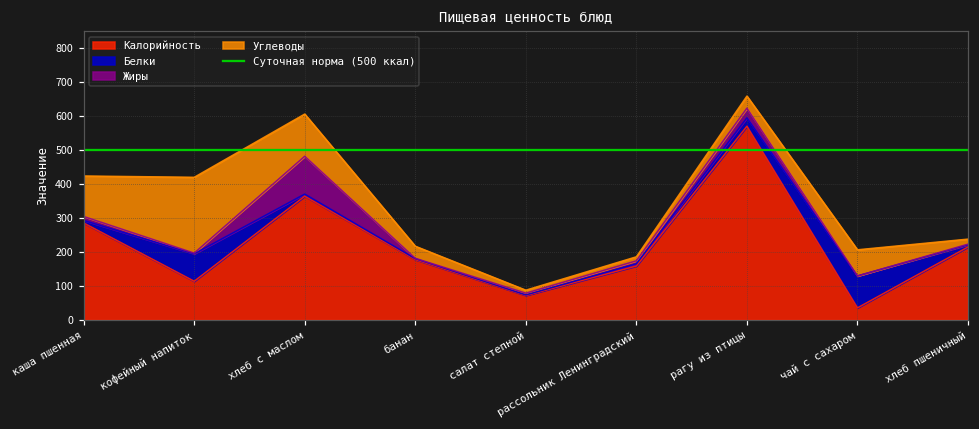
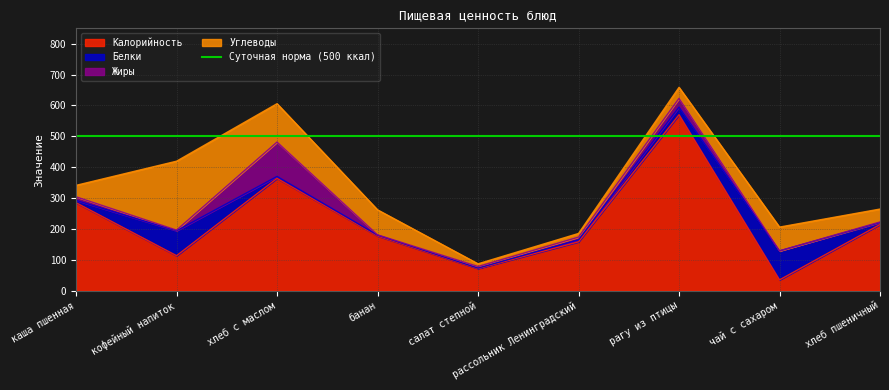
  {
    "Калорийность": {
      "кофейный напиток": 110,
      "рагу из птицы": 570,
      "чай с сахаром": 40
    },
    "Белки": {
      "рагу из птицы": 20
    },
    "Жиры": {
      "каша пшенная": 10,
      "хлеб с маслом": 110,
      "рассольник Ленинградский": 10,
      "рагу из птицы": 30
    },
    "Углеводы": {
-     "каша пшенная": 120,
+     "каша пшенная": 40,
      "кофейный напиток": 220,
      "хлеб с маслом": 120,
-     "банан": 40,
+     "банан": 80,
      "салат степной": 10,
      "рассольник Ленинградский": 10,
      "рагу из птицы": 40,
      "чай с сахаром": 80,
-     "хлеб пшеничный": 10
+     "хлеб пшеничный": 40
    }
  }
